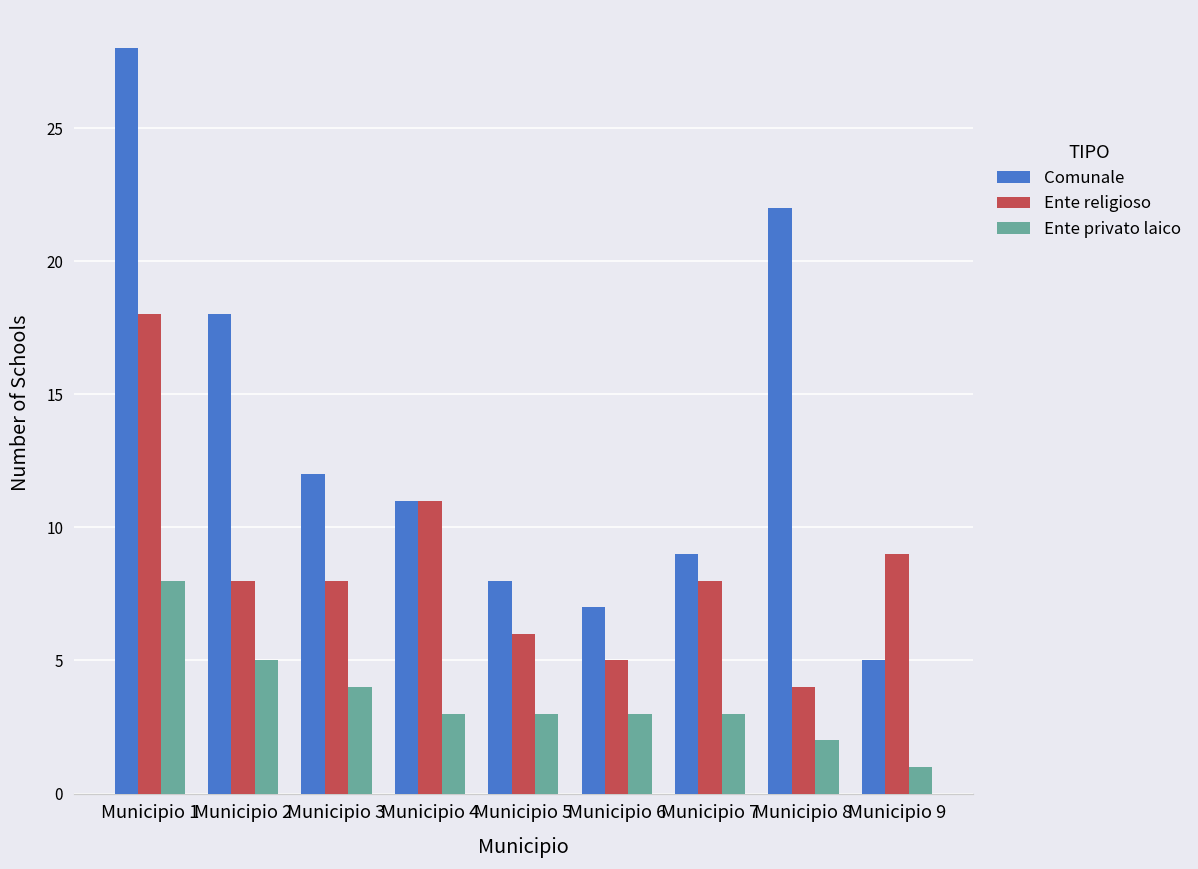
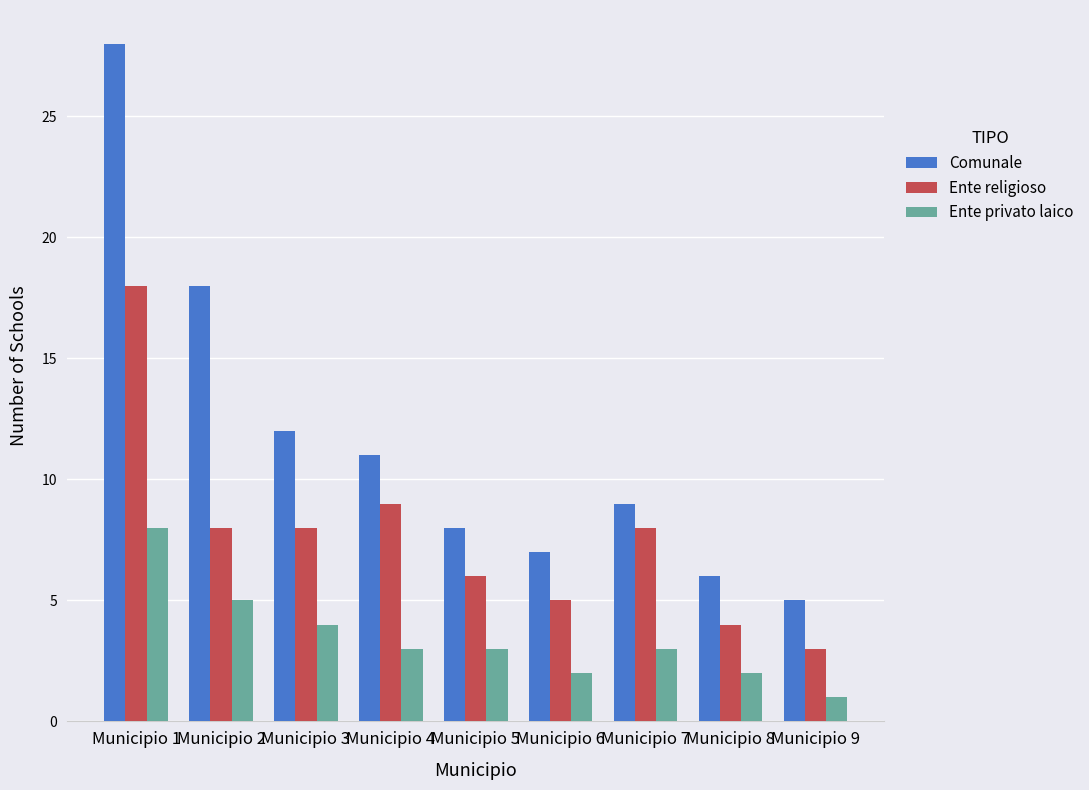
  {
    "Comunale": {
      "Municipio 1": 28,
      "Municipio 2": 18,
      "Municipio 3": 12,
      "Municipio 4": 11,
      "Municipio 5": 8,
      "Municipio 6": 7,
      "Municipio 7": 9,
-     "Municipio 8": 22,
+     "Municipio 8": 6,
      "Municipio 9": 5
    },
    "Ente religioso": {
      "Municipio 1": 18,
      "Municipio 2": 8,
      "Municipio 3": 8,
-     "Municipio 4": 11,
+     "Municipio 4": 9,
      "Municipio 5": 6,
      "Municipio 6": 5,
      "Municipio 7": 8,
      "Municipio 8": 4,
-     "Municipio 9": 9
+     "Municipio 9": 3
    },
    "Ente privato laico": {
      "Municipio 1": 8,
      "Municipio 2": 5,
      "Municipio 3": 4,
      "Municipio 4": 3,
      "Municipio 5": 3,
-     "Municipio 6": 3,
+     "Municipio 6": 2,
      "Municipio 7": 3,
      "Municipio 8": 2,
      "Municipio 9": 1
    }
  }
